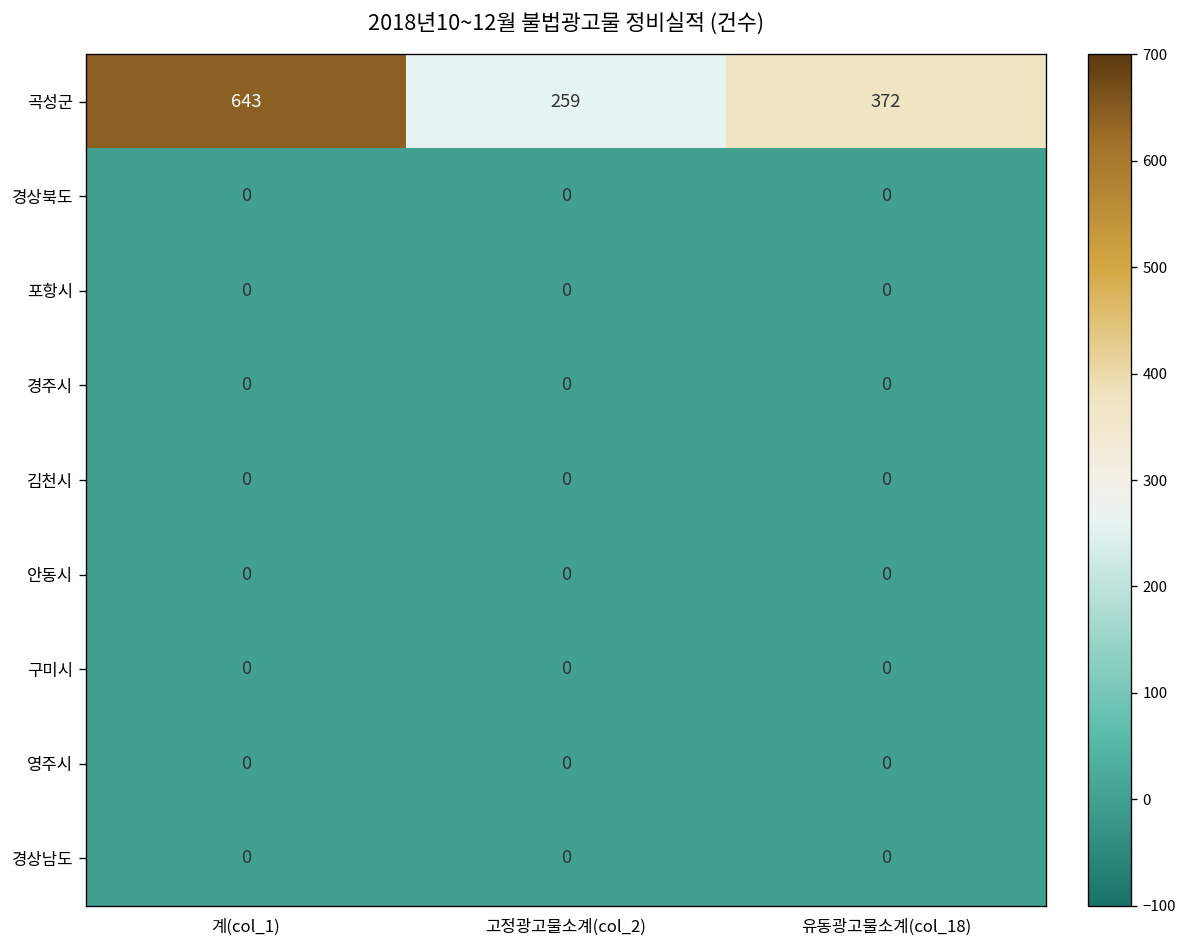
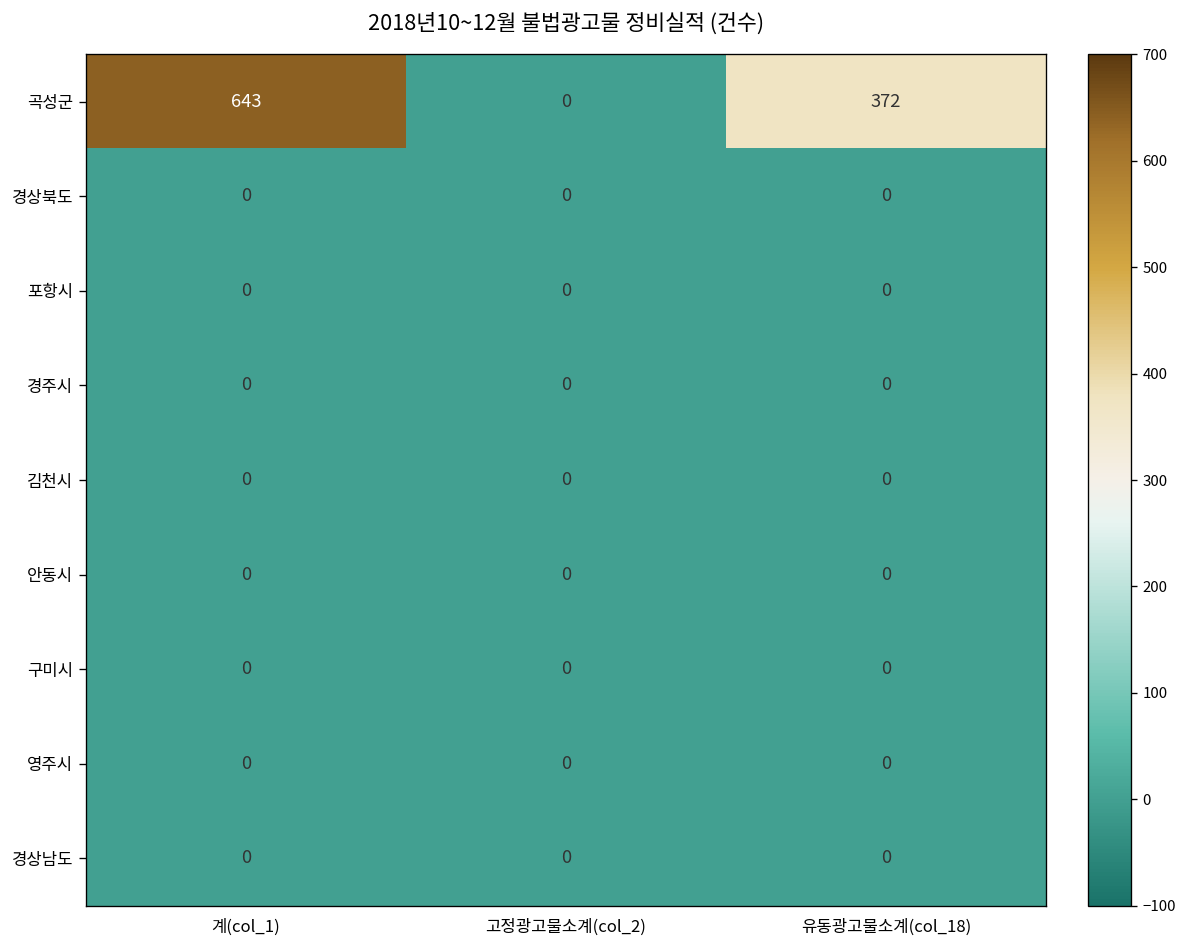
  {
    "곡성군": {
      "계(col_1)": 643,
-     "고정광고물소계(col_2)": 259,
+     "고정광고물소계(col_2)": 0,
      "유동광고물소계(col_18)": 372
    },
    "경상북도": {
      "계(col_1)": 0,
      "고정광고물소계(col_2)": 0,
      "유동광고물소계(col_18)": 0
    },
    "포항시": {
      "계(col_1)": 0,
      "고정광고물소계(col_2)": 0,
      "유동광고물소계(col_18)": 0
    },
    "경주시": {
      "계(col_1)": 0,
      "고정광고물소계(col_2)": 0,
      "유동광고물소계(col_18)": 0
    },
    "김천시": {
      "계(col_1)": 0,
      "고정광고물소계(col_2)": 0,
      "유동광고물소계(col_18)": 0
    },
    "안동시": {
      "계(col_1)": 0,
      "고정광고물소계(col_2)": 0,
      "유동광고물소계(col_18)": 0
    },
    "구미시": {
      "계(col_1)": 0,
      "고정광고물소계(col_2)": 0,
      "유동광고물소계(col_18)": 0
    },
    "영주시": {
      "계(col_1)": 0,
      "고정광고물소계(col_2)": 0,
      "유동광고물소계(col_18)": 0
    },
    "경상남도": {
      "계(col_1)": 0,
      "고정광고물소계(col_2)": 0,
      "유동광고물소계(col_18)": 0
    }
  }
